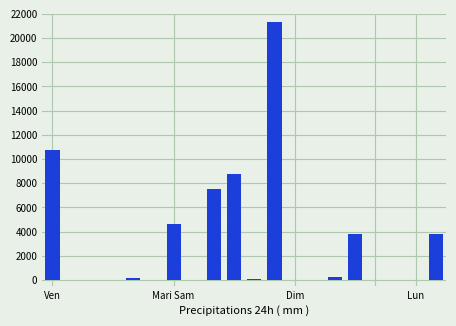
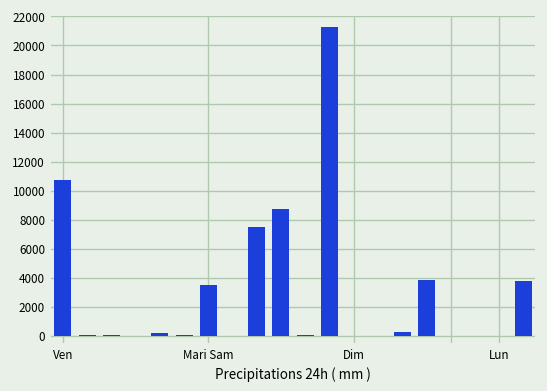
  {
    "Ven": 10700,
-   "Mari Sam": 4700
+   "Mari Sam": 3500
  }
